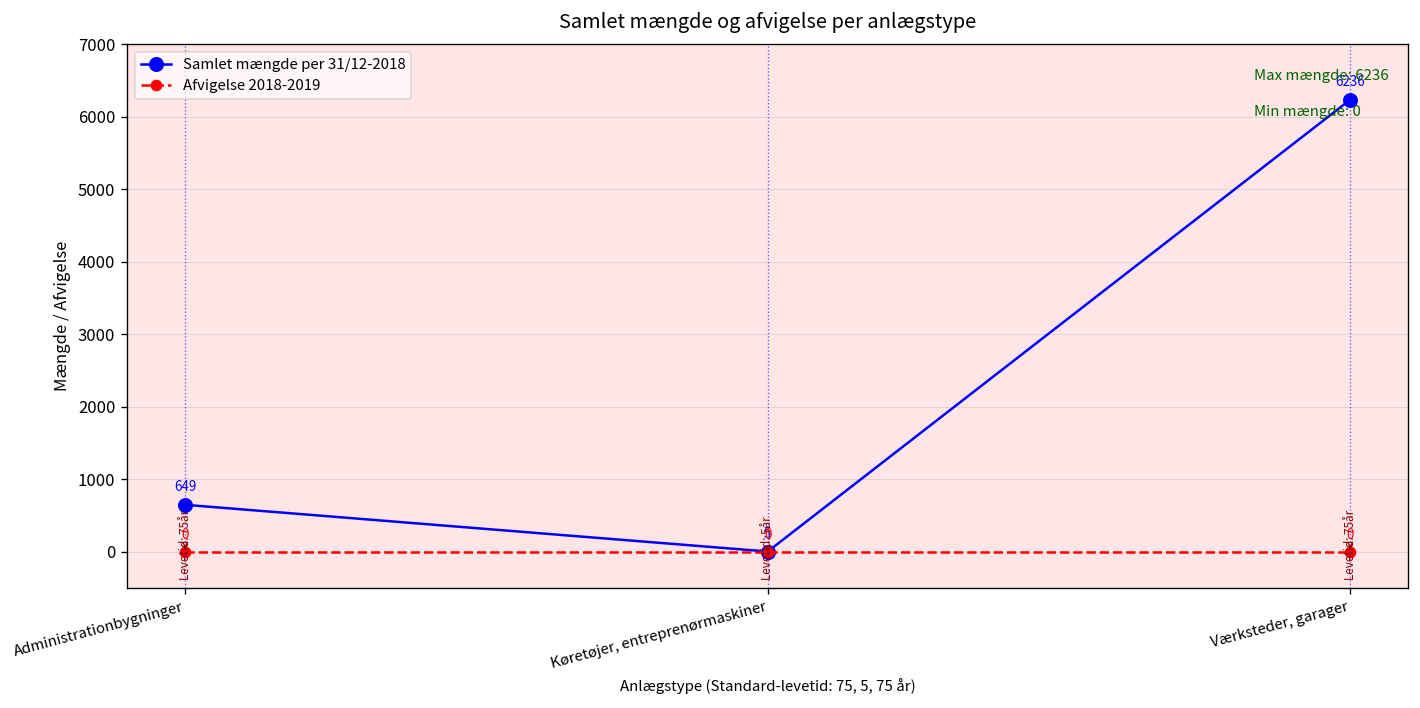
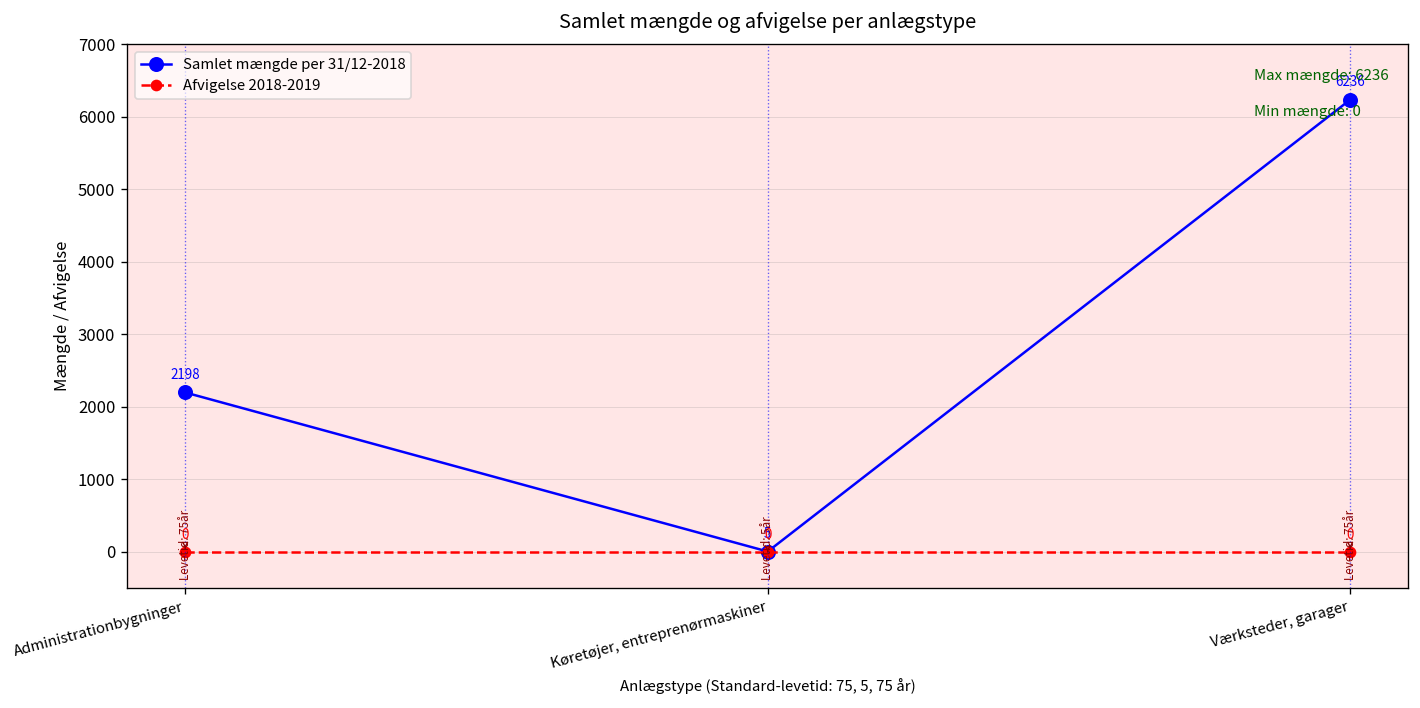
  {
    "Samlet mængde per 31/12-2018": {
-     "Administrationbygninger": 649,
+     "Administrationbygninger": 2198,
      "Værksteder, garager": 6236
    }
  }
